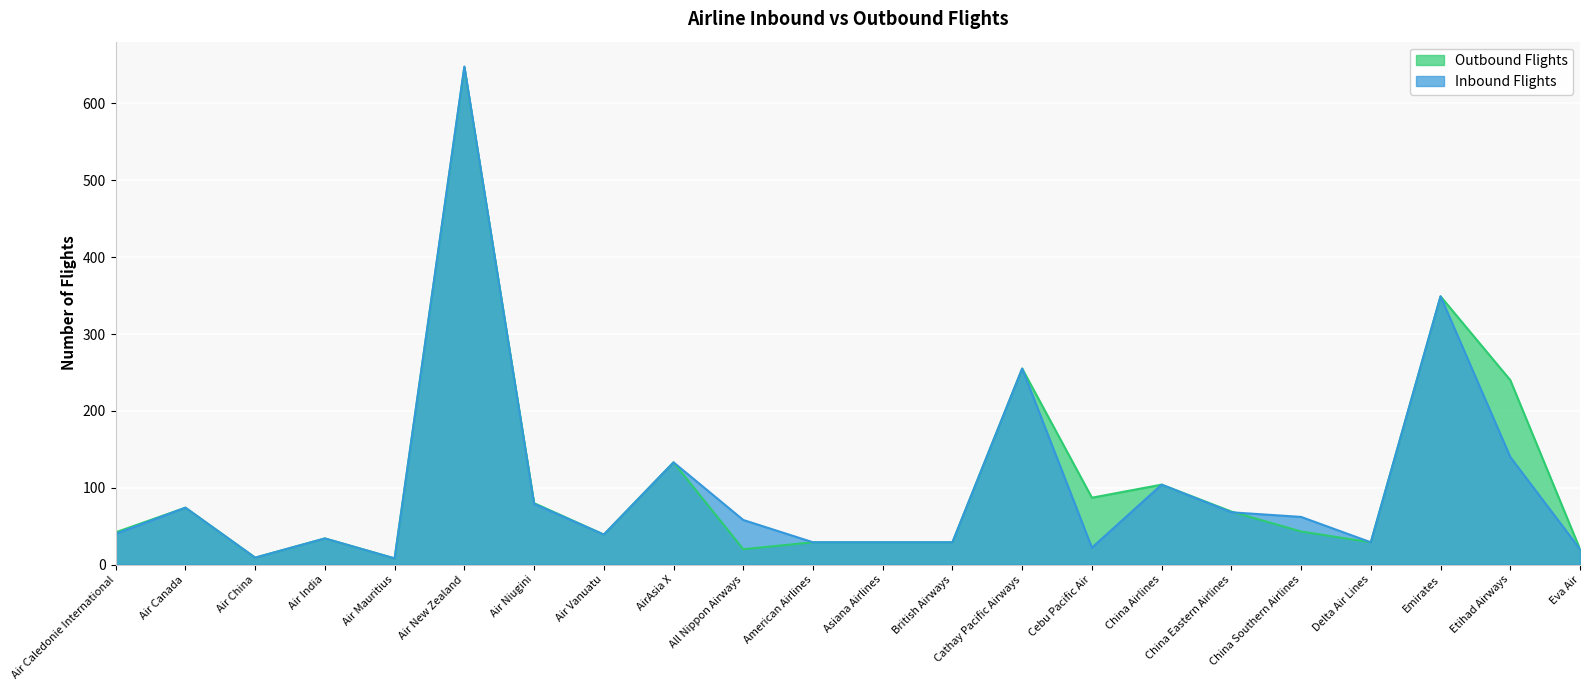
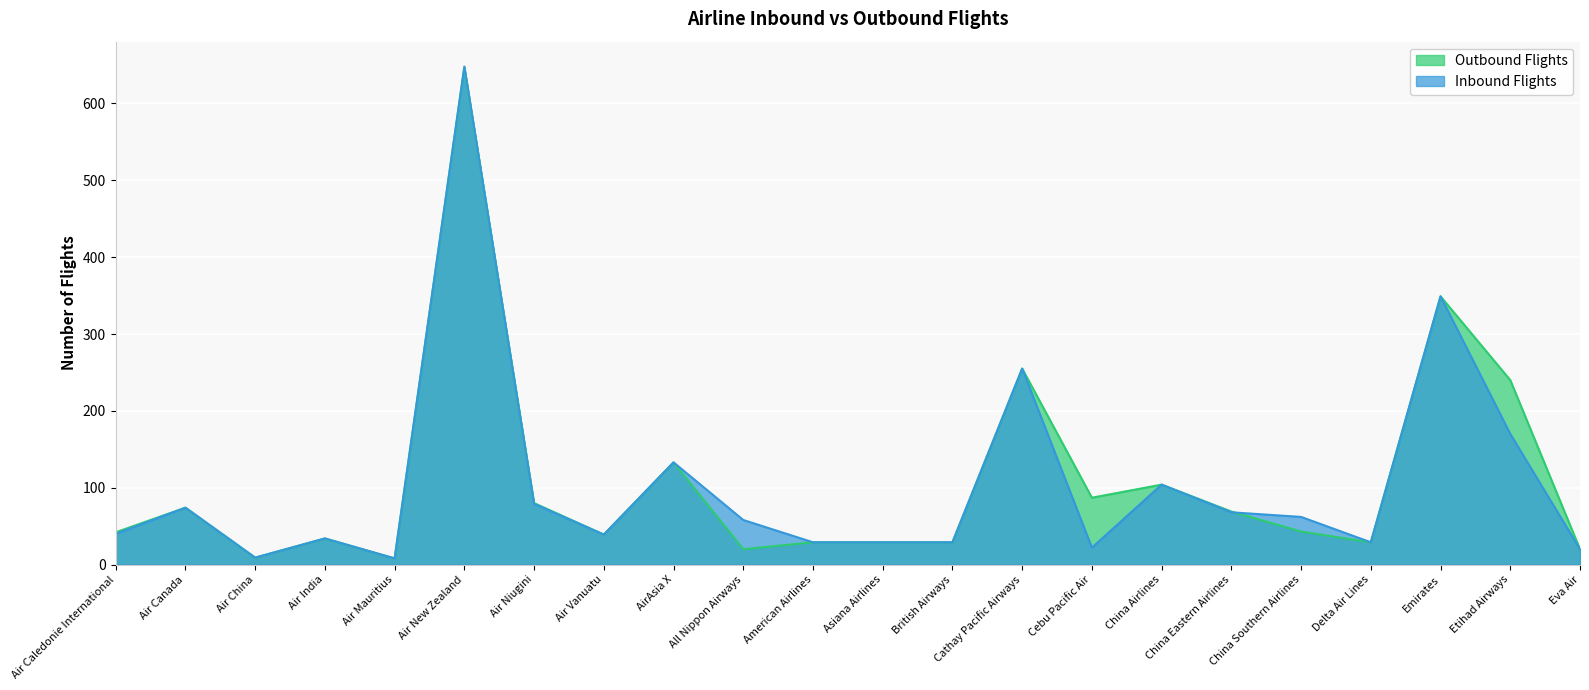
  {
    "Outbound Flights": {
      "All Nippon Airways": 20,
      "Cebu Pacific Air": 90,
      "China Southern Airlines": 40,
      "Etihad Airways": 240
    },
    "Inbound Flights": {
      "All Nippon Airways": 60,
      "Cebu Pacific Air": 20,
      "China Southern Airlines": 60,
-     "Etihad Airways": 140
+     "Etihad Airways": 170
    }
  }
